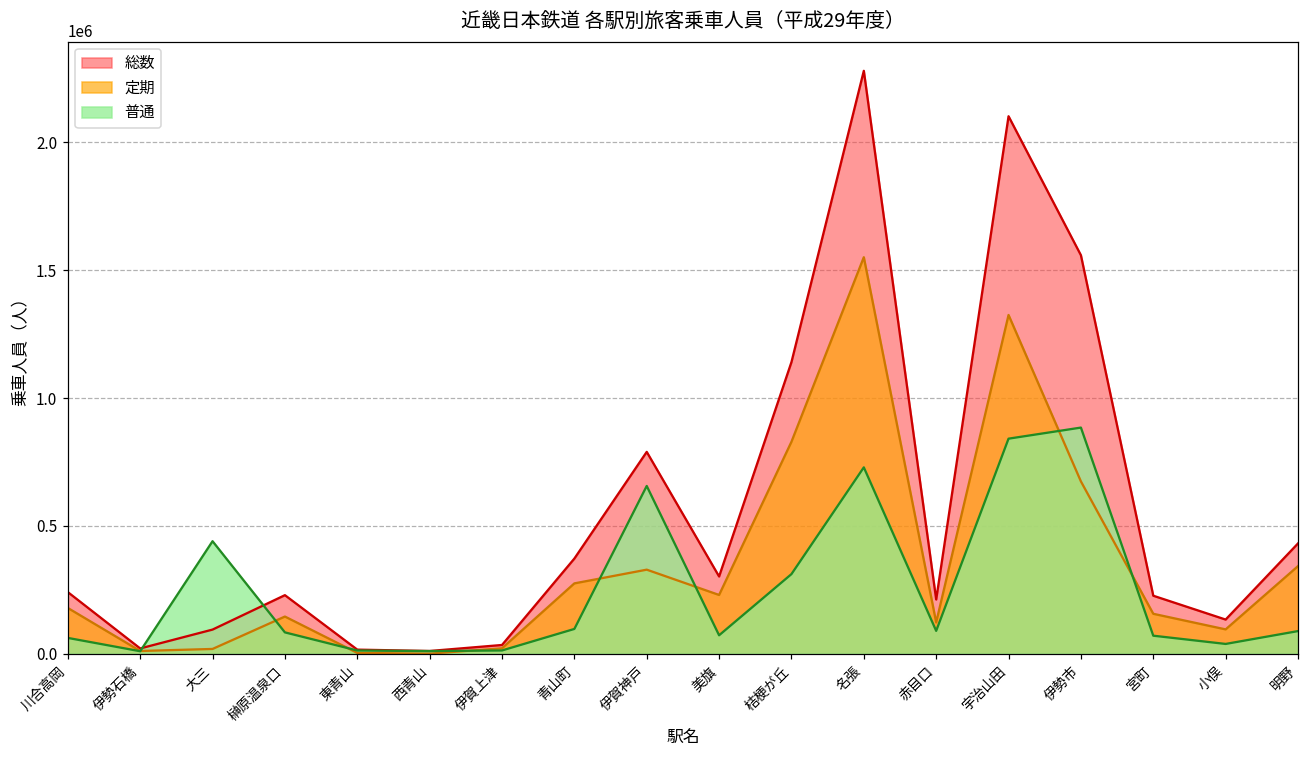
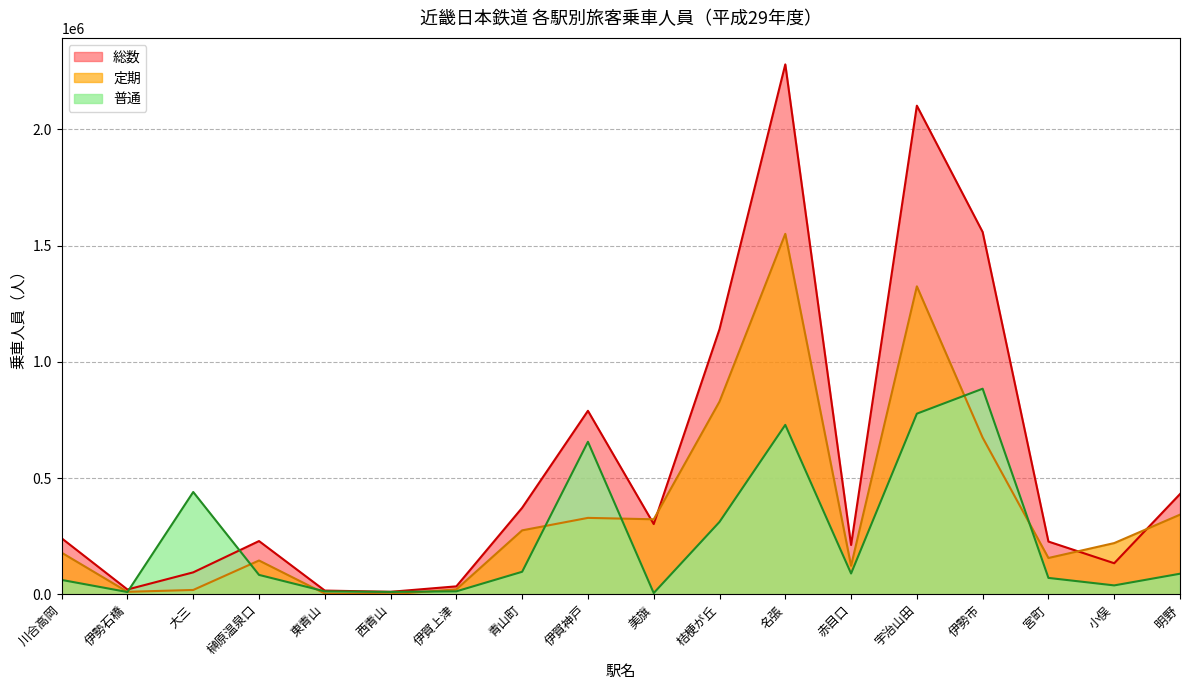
  {
    "総数": {
      "川合高岡": 240000,
      "大三": 90000,
      "榊原温泉口": 230000,
      "伊賀上津": 30000,
      "青山町": 370000,
      "伊賀神戸": 790000,
      "美旗": 300000,
      "桔梗が丘": 1140000,
      "名張": 2280000,
      "赤目口": 210000,
      "宇治山田": 2100000,
      "伊勢市": 1560000,
      "宮町": 230000,
      "小俣": 130000,
      "明野": 430000
    },
    "定期": {
      "川合高岡": 180000,
      "大三": 20000,
      "榊原温泉口": 150000,
      "青山町": 280000,
      "伊賀神戸": 330000,
-     "美旗": 230000,
+     "美旗": 320000,
      "桔梗が丘": 830000,
      "名張": 1550000,
      "赤目口": 120000,
      "宇治山田": 1320000,
      "伊勢市": 670000,
      "宮町": 160000,
-     "小俣": 100000,
+     "小俣": 220000,
      "明野": 340000
    },
    "普通": {
      "川合高岡": 60000,
      "大三": 440000,
      "榊原温泉口": 80000,
      "青山町": 100000,
      "伊賀神戸": 660000,
-     "美旗": 70000,
+     "美旗": 10000,
      "桔梗が丘": 310000,
      "名張": 730000,
      "赤目口": 90000,
-     "宇治山田": 840000,
+     "宇治山田": 780000,
      "伊勢市": 880000,
      "宮町": 70000,
      "小俣": 40000,
      "明野": 90000
    }
  }
